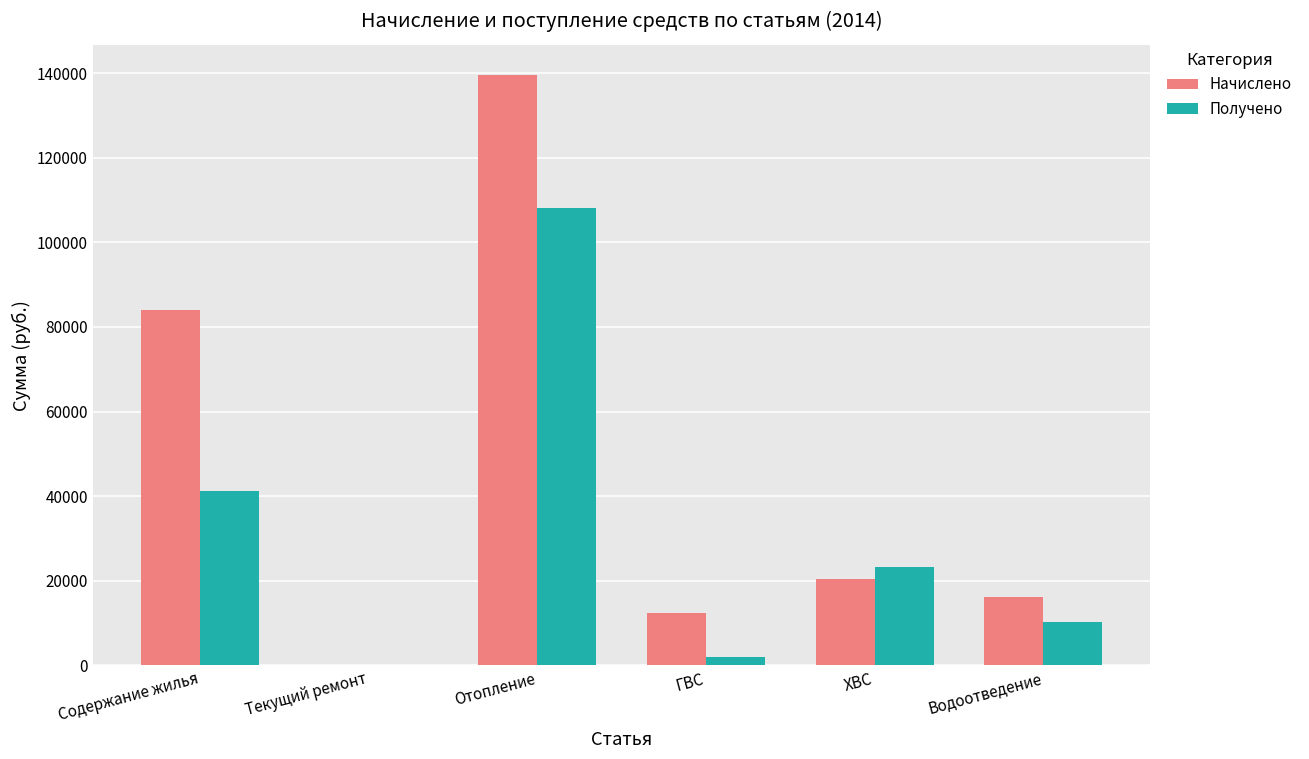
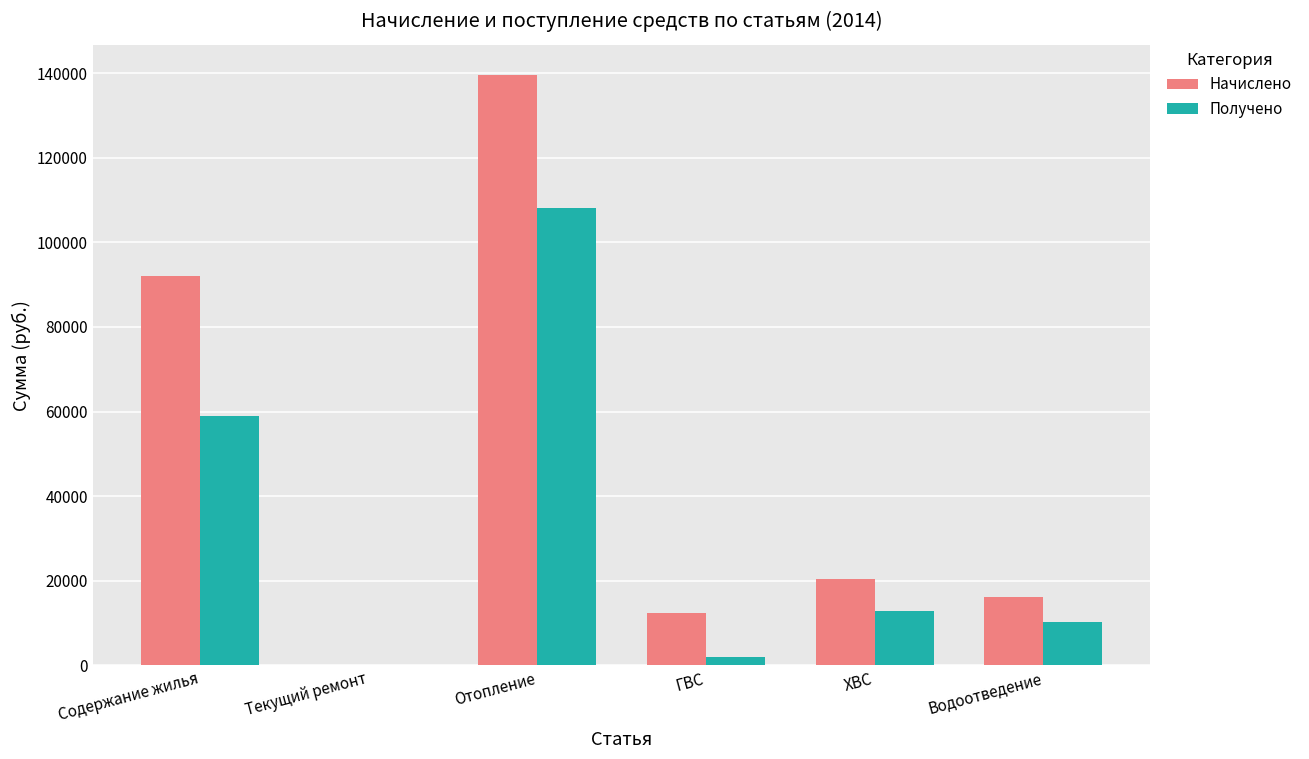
  {
    "Начислено": {
-     "Содержание жилья": 84000,
+     "Содержание жилья": 92000,
      "Текущий ремонт": 0,
      "Отопление": 140000,
      "ГВС": 12000,
      "ХВС": 21000,
      "Водоотведение": 16000
    },
    "Получено": {
-     "Содержание жилья": 41000,
+     "Содержание жилья": 59000,
      "Текущий ремонт": 0,
      "Отопление": 108000,
      "ГВС": 2000,
-     "ХВС": 23000,
+     "ХВС": 13000,
      "Водоотведение": 10000
    }
  }
